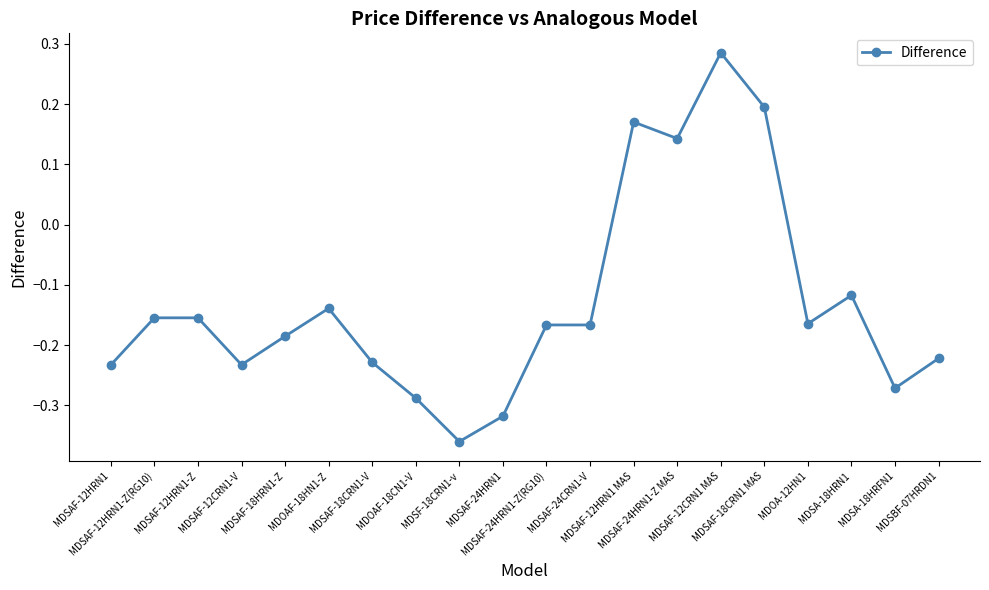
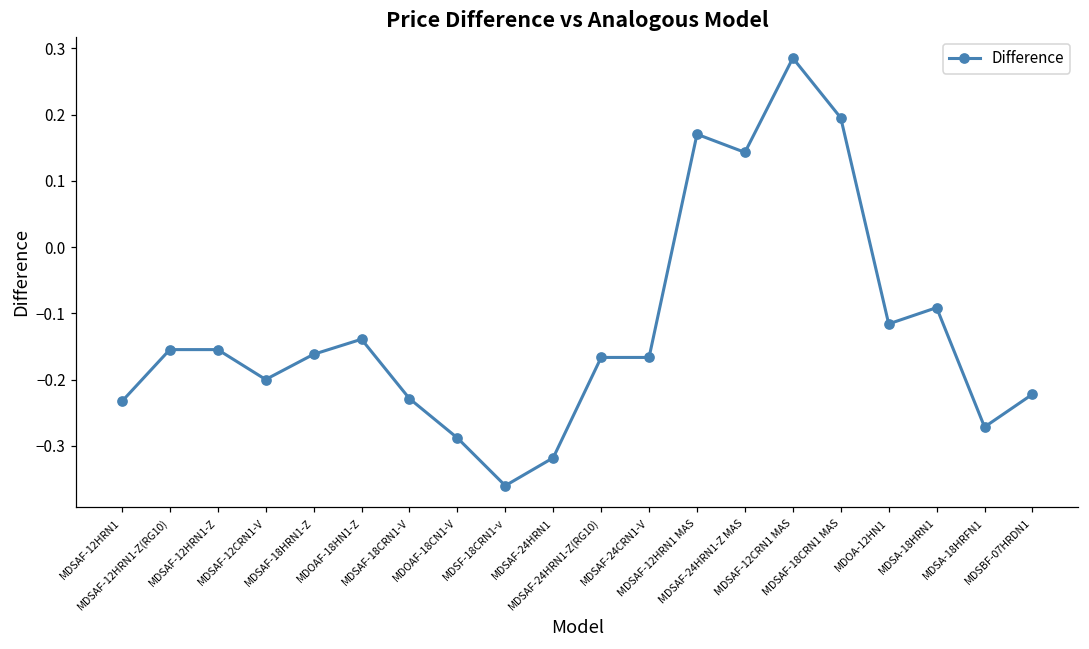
  {
    "MDSAF-12HRN1": -0.23,
    "MDSAF-12HRN1-Z(RG10)": -0.15,
    "MDSAF-12HRN1-Z": -0.15,
-   "MDSAF-12CRN1-V": -0.23,
-   "MDSAF-18HRN1-Z": -0.19,
+   "MDSAF-12CRN1-V": -0.20,
+   "MDSAF-18HRN1-Z": -0.16,
    "MDOAF-18HN1-Z": -0.14,
    "MDSAF-18CRN1-V": -0.23,
    "MDOAF-18CN1-V": -0.29,
    "MDSF-18CRN1-v": -0.36,
    "MDSAF-24HRN1": -0.32,
    "MDSAF-24HRN1-Z(RG10)": -0.17,
    "MDSAF-24CRN1-V": -0.17,
    "MDSAF-12HRN1 MAS": 0.17,
    "MDSAF-24HRN1-Z MAS": 0.14,
    "MDSAF-12CRN1 MAS": 0.29,
    "MDSAF-18CRN1 MAS": 0.20,
-   "MDOA-12HN1": -0.16,
-   "MDSA-18HRN1": -0.12,
+   "MDOA-12HN1": -0.12,
+   "MDSA-18HRN1": -0.09,
    "MDSA-18HRFN1": -0.27,
    "MDSBF-07HRDN1": -0.22
  }
